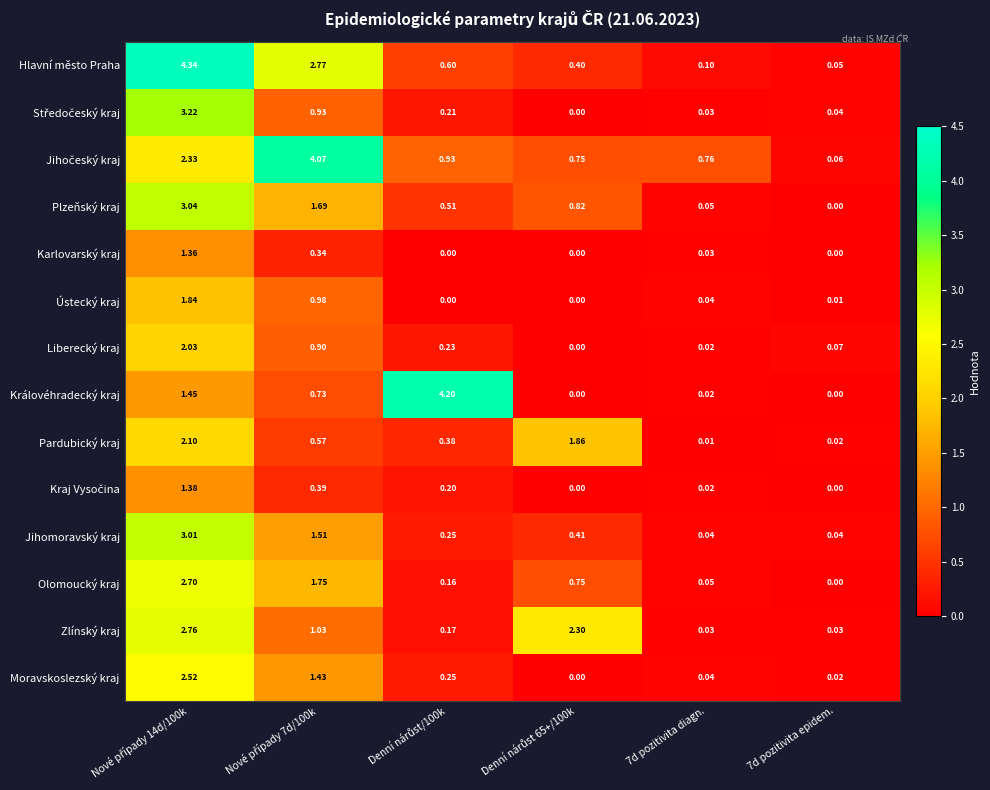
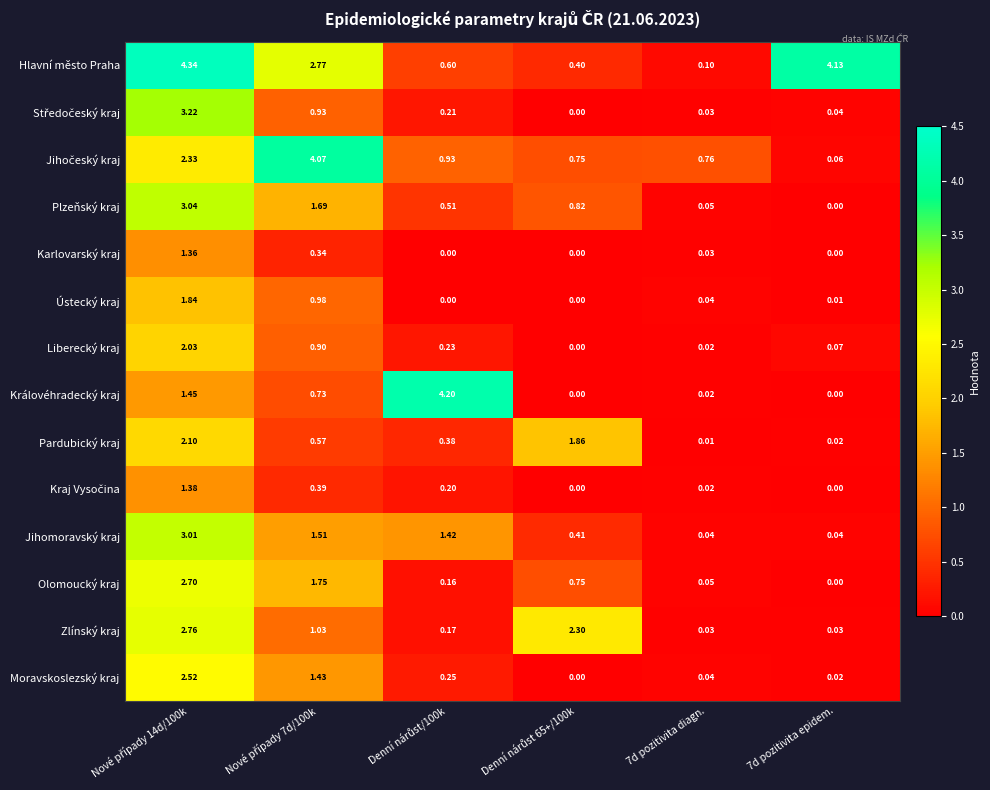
  {
    "Hlavní město Praha": {
      "Nové případy 14d/100k": 4.34,
      "Nové případy 7d/100k": 2.77,
      "Denní nárůst/100k": 0.60,
      "Denní nárůst 65+/100k": 0.40,
      "7d pozitivita diagn.": 0.10,
-     "7d pozitivita epidem.": 0.05
+     "7d pozitivita epidem.": 4.13
    },
    "Středočeský kraj": {
      "Nové případy 14d/100k": 3.22,
      "Nové případy 7d/100k": 0.93,
      "Denní nárůst/100k": 0.21,
      "Denní nárůst 65+/100k": 0.00,
      "7d pozitivita diagn.": 0.03,
      "7d pozitivita epidem.": 0.04
    },
    "Jihočeský kraj": {
      "Nové případy 14d/100k": 2.33,
      "Nové případy 7d/100k": 4.07,
      "Denní nárůst/100k": 0.93,
      "Denní nárůst 65+/100k": 0.75,
      "7d pozitivita diagn.": 0.76,
      "7d pozitivita epidem.": 0.06
    },
    "Plzeňský kraj": {
      "Nové případy 14d/100k": 3.04,
      "Nové případy 7d/100k": 1.69,
      "Denní nárůst/100k": 0.51,
      "Denní nárůst 65+/100k": 0.82,
      "7d pozitivita diagn.": 0.05,
      "7d pozitivita epidem.": 0.00
    },
    "Karlovarský kraj": {
      "Nové případy 14d/100k": 1.36,
      "Nové případy 7d/100k": 0.34,
      "Denní nárůst/100k": 0.00,
      "Denní nárůst 65+/100k": 0.00,
      "7d pozitivita diagn.": 0.03,
      "7d pozitivita epidem.": 0.00
    },
    "Ústecký kraj": {
      "Nové případy 14d/100k": 1.84,
      "Nové případy 7d/100k": 0.98,
      "Denní nárůst/100k": 0.00,
      "Denní nárůst 65+/100k": 0.00,
      "7d pozitivita diagn.": 0.04,
      "7d pozitivita epidem.": 0.01
    },
    "Liberecký kraj": {
      "Nové případy 14d/100k": 2.03,
      "Nové případy 7d/100k": 0.90,
      "Denní nárůst/100k": 0.23,
      "Denní nárůst 65+/100k": 0.00,
      "7d pozitivita diagn.": 0.02,
      "7d pozitivita epidem.": 0.07
    },
    "Královéhradecký kraj": {
      "Nové případy 14d/100k": 1.45,
      "Nové případy 7d/100k": 0.73,
      "Denní nárůst/100k": 4.20,
      "Denní nárůst 65+/100k": 0.00,
      "7d pozitivita diagn.": 0.02,
      "7d pozitivita epidem.": 0.00
    },
    "Pardubický kraj": {
      "Nové případy 14d/100k": 2.10,
      "Nové případy 7d/100k": 0.57,
      "Denní nárůst/100k": 0.38,
      "Denní nárůst 65+/100k": 1.86,
      "7d pozitivita diagn.": 0.01,
      "7d pozitivita epidem.": 0.02
    },
    "Kraj Vysočina": {
      "Nové případy 14d/100k": 1.38,
      "Nové případy 7d/100k": 0.39,
      "Denní nárůst/100k": 0.20,
      "Denní nárůst 65+/100k": 0.00,
      "7d pozitivita diagn.": 0.02,
      "7d pozitivita epidem.": 0.00
    },
    "Jihomoravský kraj": {
      "Nové případy 14d/100k": 3.01,
      "Nové případy 7d/100k": 1.51,
-     "Denní nárůst/100k": 0.25,
+     "Denní nárůst/100k": 1.42,
      "Denní nárůst 65+/100k": 0.41,
      "7d pozitivita diagn.": 0.04,
      "7d pozitivita epidem.": 0.04
    },
    "Olomoucký kraj": {
      "Nové případy 14d/100k": 2.70,
      "Nové případy 7d/100k": 1.75,
      "Denní nárůst/100k": 0.16,
      "Denní nárůst 65+/100k": 0.75,
      "7d pozitivita diagn.": 0.05,
      "7d pozitivita epidem.": 0.00
    },
    "Zlínský kraj": {
      "Nové případy 14d/100k": 2.76,
      "Nové případy 7d/100k": 1.03,
      "Denní nárůst/100k": 0.17,
      "Denní nárůst 65+/100k": 2.30,
      "7d pozitivita diagn.": 0.03,
      "7d pozitivita epidem.": 0.03
    },
    "Moravskoslezský kraj": {
      "Nové případy 14d/100k": 2.52,
      "Nové případy 7d/100k": 1.43,
      "Denní nárůst/100k": 0.25,
      "Denní nárůst 65+/100k": 0.00,
      "7d pozitivita diagn.": 0.04,
      "7d pozitivita epidem.": 0.02
    }
  }
